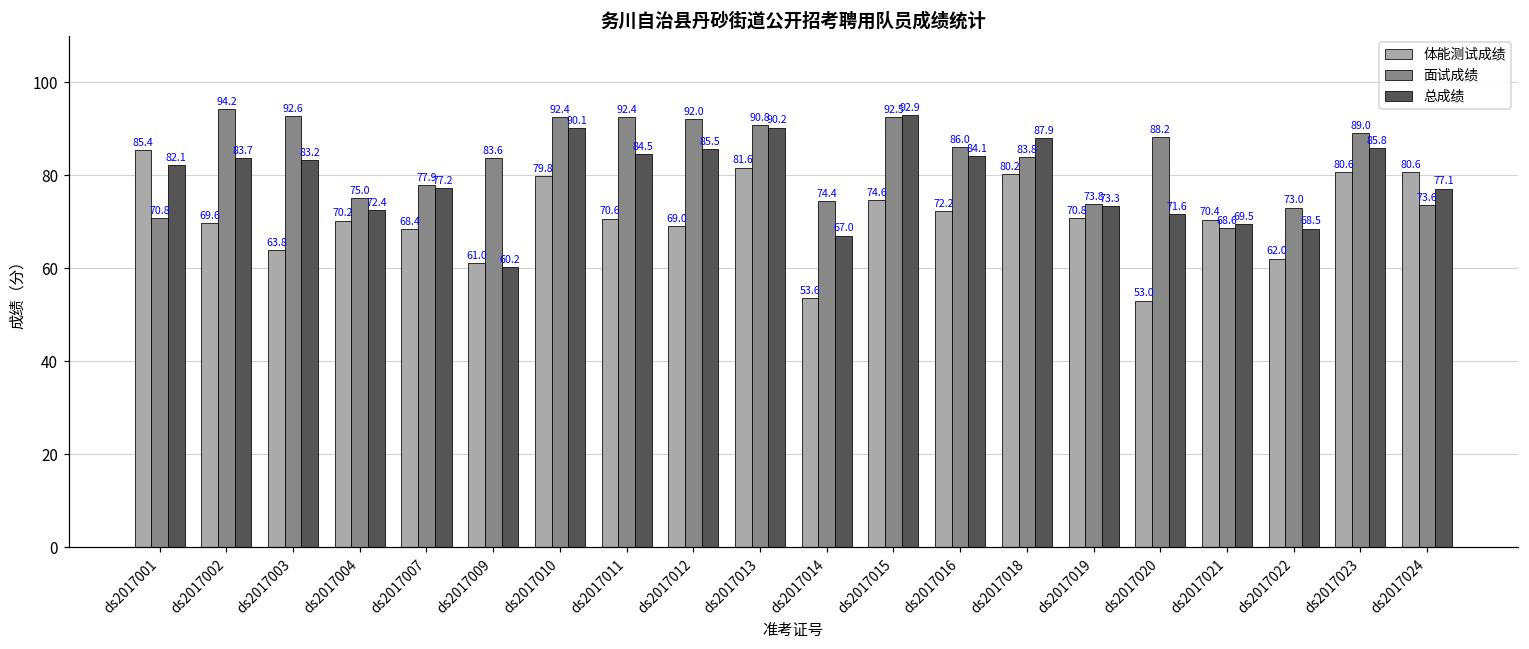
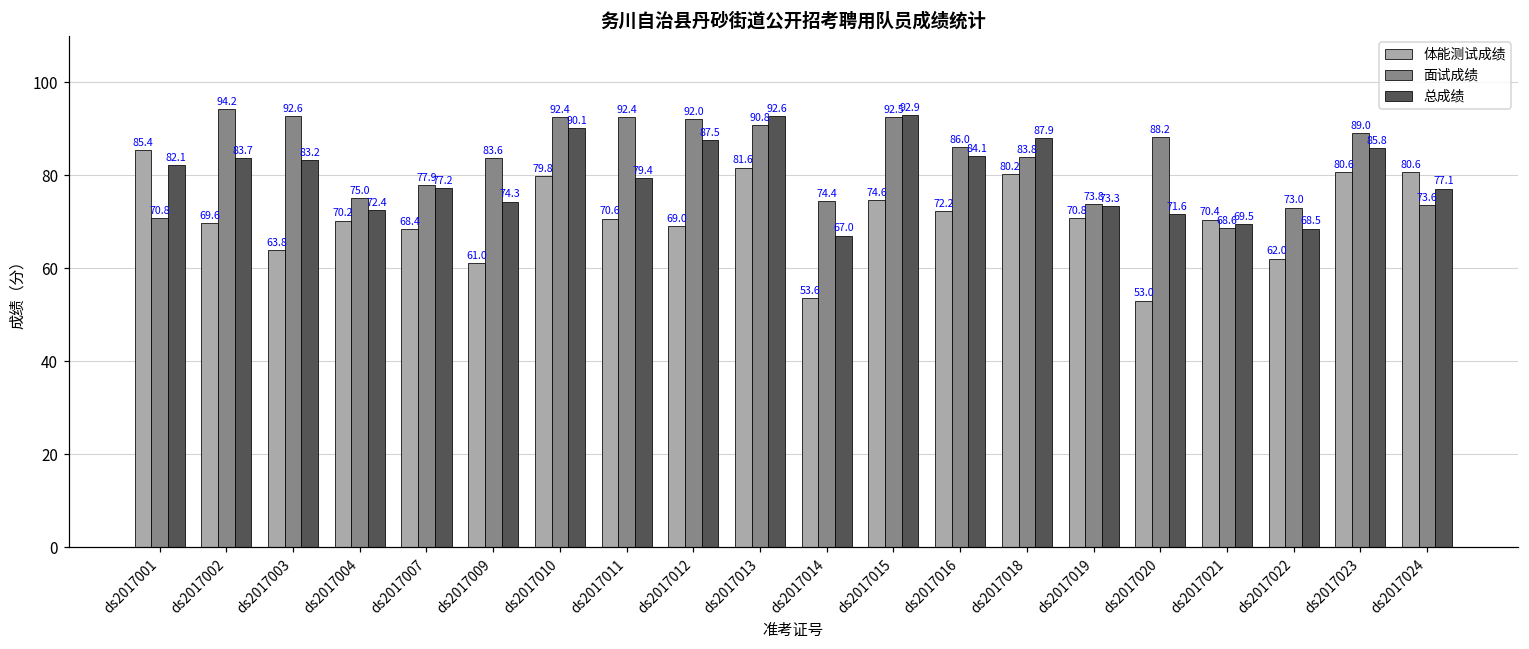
  {
    "总成绩": {
      "ds2017001": 82.1,
      "ds2017002": 83.7,
      "ds2017003": 83.2,
      "ds2017004": 72.4,
      "ds2017007": 77.2,
-     "ds2017009": 60.2,
+     "ds2017009": 74.3,
      "ds2017010": 90.1,
-     "ds2017011": 84.5,
-     "ds2017012": 85.5,
-     "ds2017013": 90.2,
+     "ds2017011": 79.4,
+     "ds2017012": 87.5,
+     "ds2017013": 92.6,
      "ds2017014": 67.0,
      "ds2017016": 84.1,
      "ds2017018": 87.9,
      "ds2017020": 71.6,
      "ds2017021": 69.5,
      "ds2017022": 68.5,
      "ds2017023": 85.8,
      "ds2017024": 77.1
    }
  }
